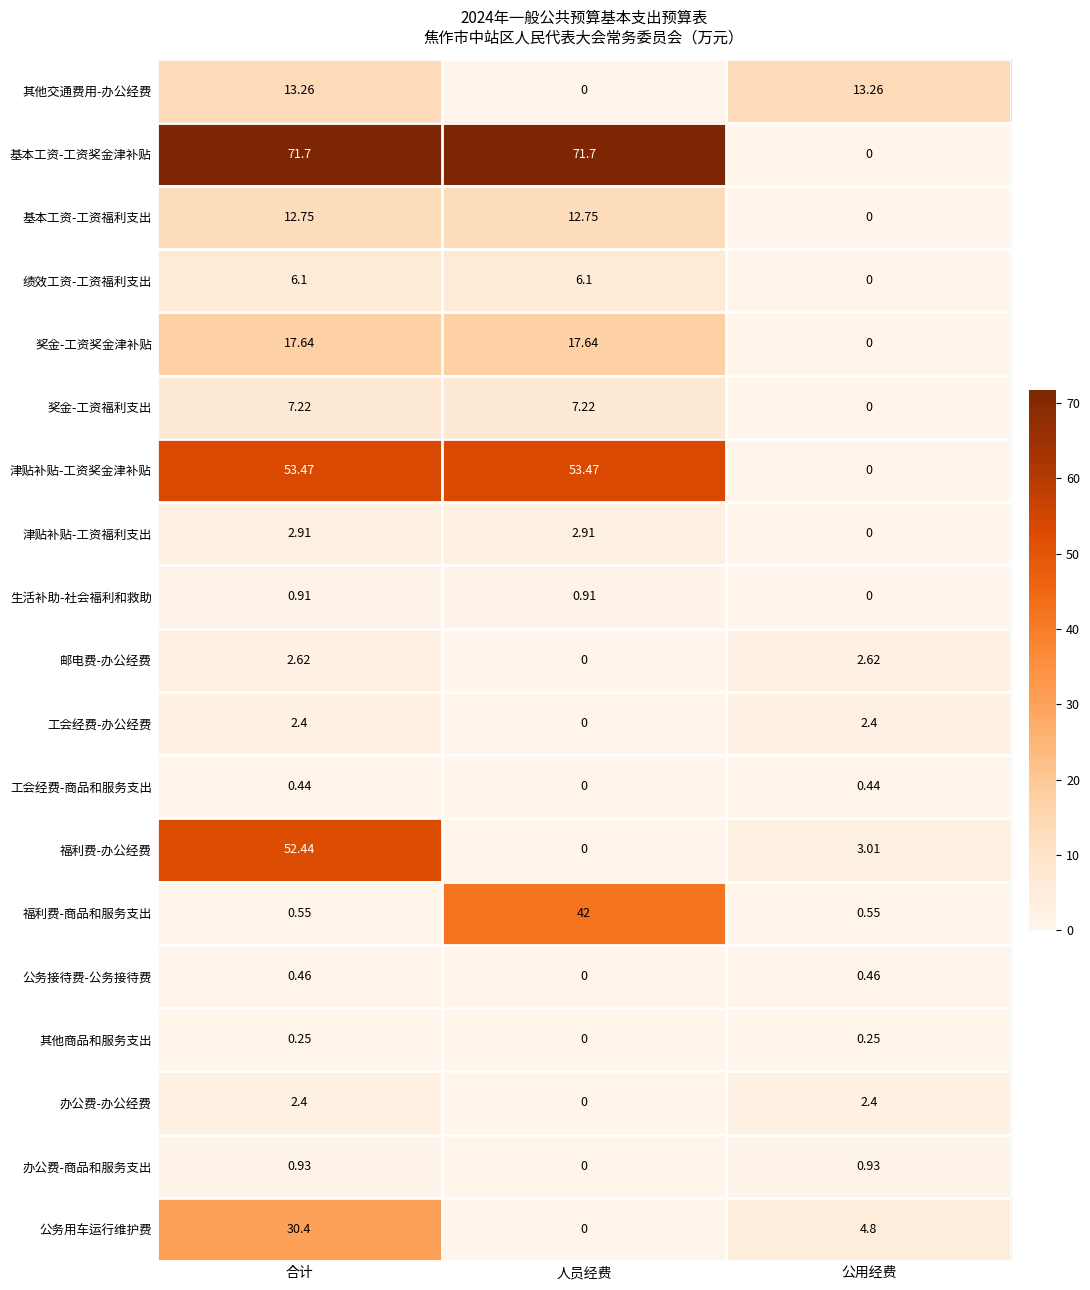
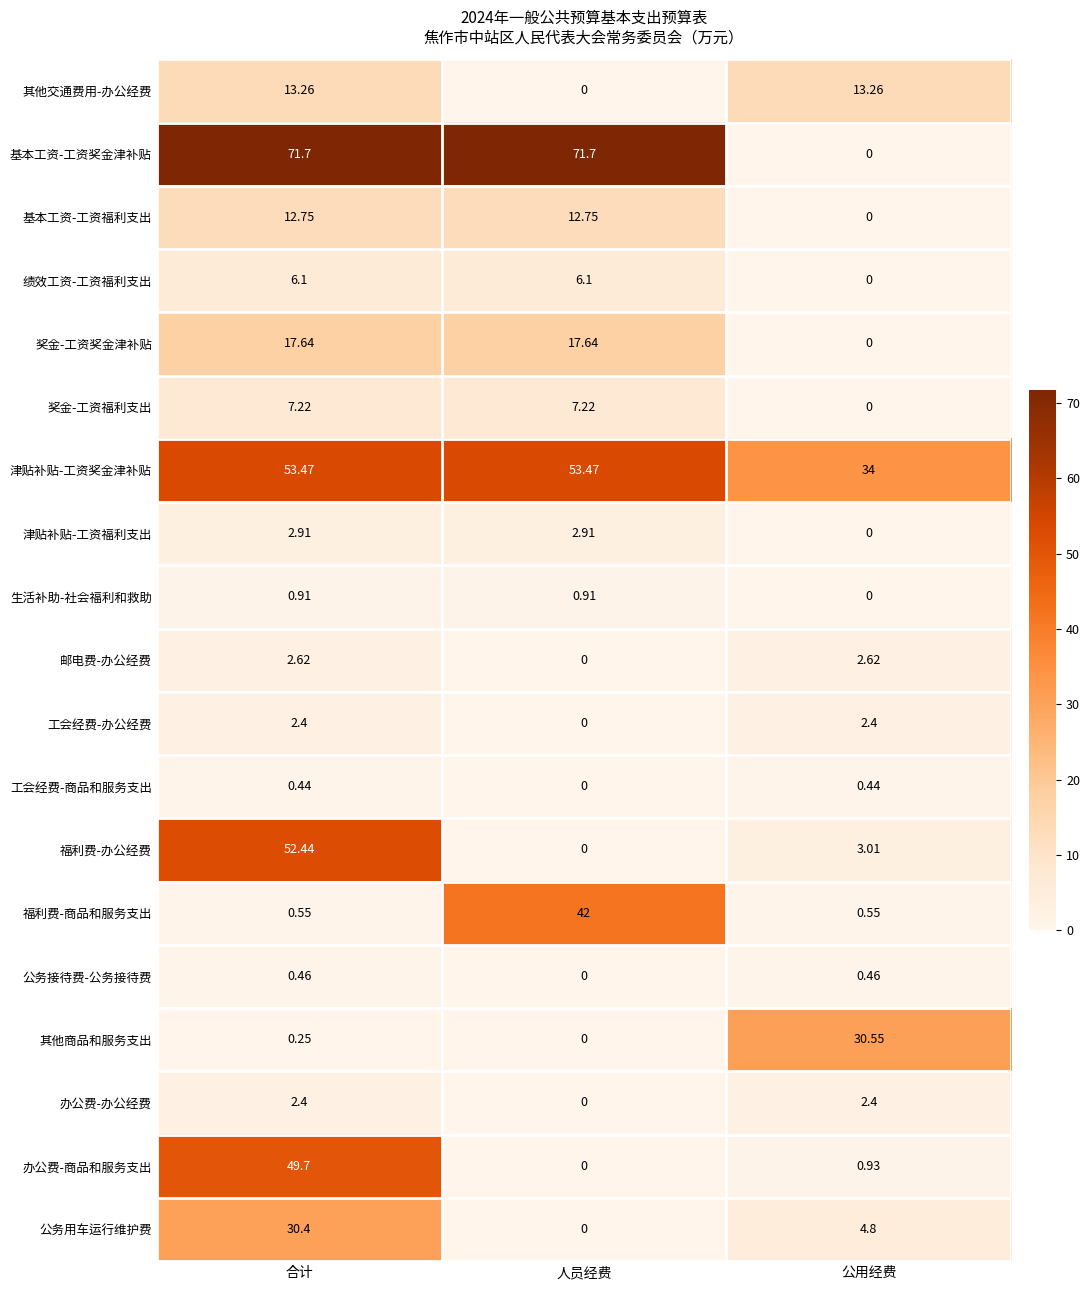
  {
    "其他交通费用-办公经费": {
      "合计": 13.26,
      "人员经费": 0,
      "公用经费": 13.26
    },
    "基本工资-工资奖金津补贴": {
      "合计": 71.7,
      "人员经费": 71.7,
      "公用经费": 0
    },
    "基本工资-工资福利支出": {
      "合计": 12.75,
      "人员经费": 12.75,
      "公用经费": 0
    },
    "绩效工资-工资福利支出": {
      "合计": 6.1,
      "人员经费": 6.1,
      "公用经费": 0
    },
    "奖金-工资奖金津补贴": {
      "合计": 17.64,
      "人员经费": 17.64,
      "公用经费": 0
    },
    "奖金-工资福利支出": {
      "合计": 7.22,
      "人员经费": 7.22,
      "公用经费": 0
    },
    "津贴补贴-工资奖金津补贴": {
      "合计": 53.47,
      "人员经费": 53.47,
-     "公用经费": 0
+     "公用经费": 34
    },
    "津贴补贴-工资福利支出": {
      "合计": 2.91,
      "人员经费": 2.91,
      "公用经费": 0
    },
    "生活补助-社会福利和救助": {
      "合计": 0.91,
      "人员经费": 0.91,
      "公用经费": 0
    },
    "邮电费-办公经费": {
      "合计": 2.62,
      "人员经费": 0,
      "公用经费": 2.62
    },
    "工会经费-办公经费": {
      "合计": 2.4,
      "人员经费": 0,
      "公用经费": 2.4
    },
    "工会经费-商品和服务支出": {
      "合计": 0.44,
      "人员经费": 0,
      "公用经费": 0.44
    },
    "福利费-办公经费": {
      "合计": 52.44,
      "人员经费": 0,
      "公用经费": 3.01
    },
    "福利费-商品和服务支出": {
      "合计": 0.55,
      "人员经费": 42,
      "公用经费": 0.55
    },
    "公务接待费-公务接待费": {
      "合计": 0.46,
      "人员经费": 0,
      "公用经费": 0.46
    },
    "其他商品和服务支出": {
      "合计": 0.25,
      "人员经费": 0,
-     "公用经费": 0.25
+     "公用经费": 30.55
    },
    "办公费-办公经费": {
      "合计": 2.4,
      "人员经费": 0,
      "公用经费": 2.4
    },
    "办公费-商品和服务支出": {
-     "合计": 0.93,
+     "合计": 49.7,
      "人员经费": 0,
      "公用经费": 0.93
    },
    "公务用车运行维护费": {
      "合计": 30.4,
      "人员经费": 0,
      "公用经费": 4.8
    }
  }
